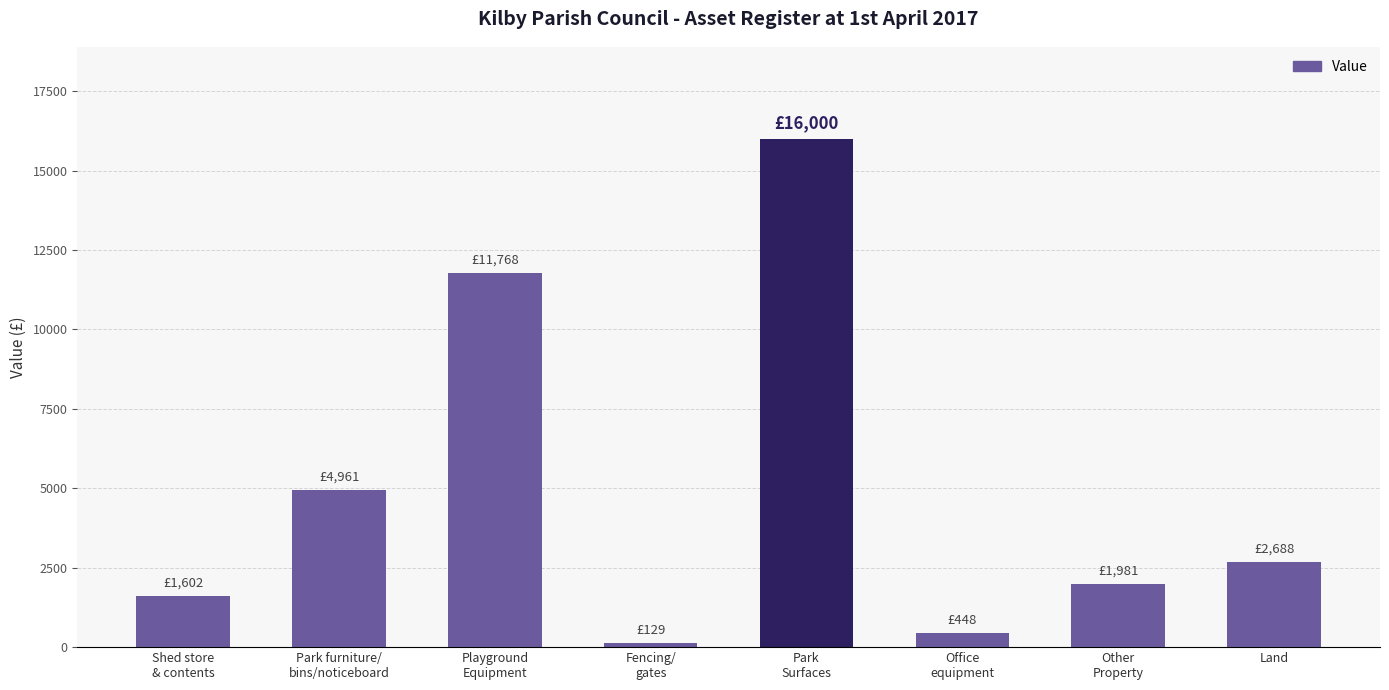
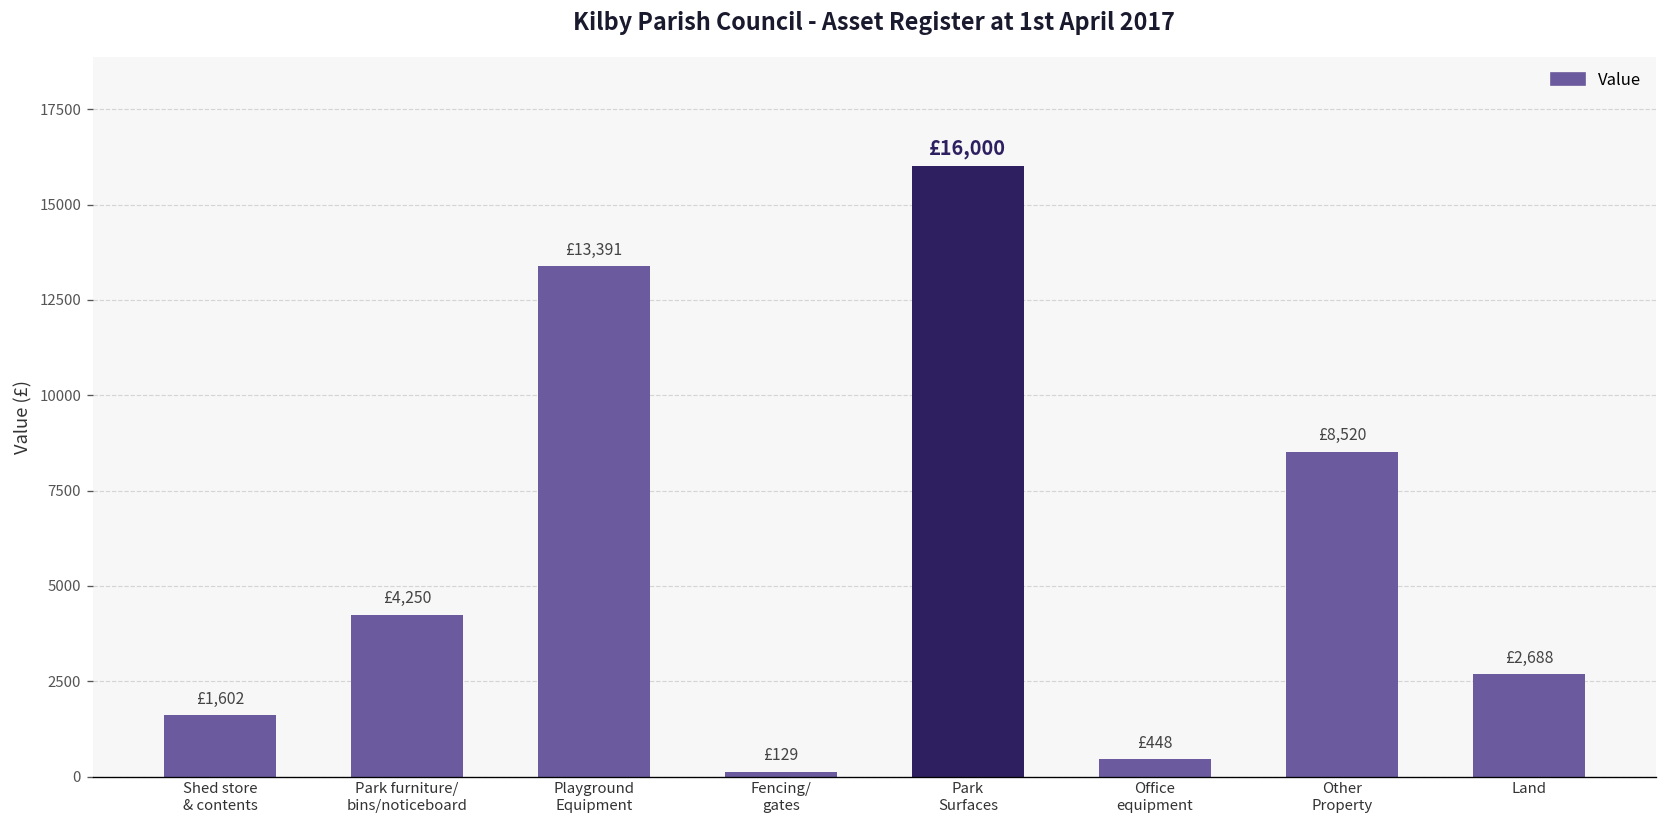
  {
    "Shed store & contents": "£1,602",
-   "Park furniture/ bins/noticeboard": "£4,961",
-   "Playground Equipment": "£11,768",
+   "Park furniture/ bins/noticeboard": "£4,250",
+   "Playground Equipment": "£13,391",
    "Fencing/ gates": "£129",
    "Park Surfaces": "£16,000",
    "Office equipment": "£448",
-   "Other Property": "£1,981",
+   "Other Property": "£8,520",
    "Land": "£2,688"
  }
